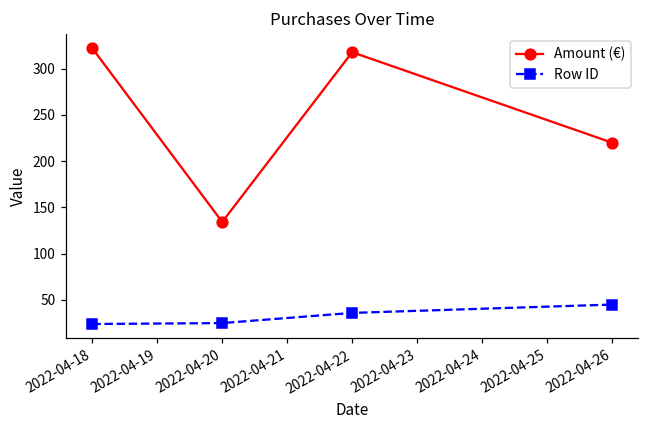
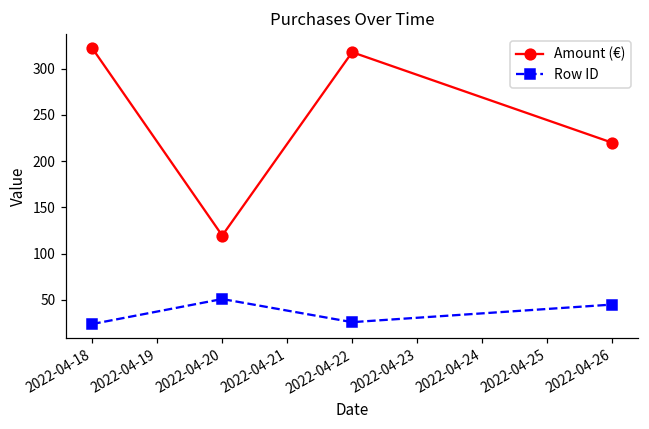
  {
    "Amount (€)": {
      "2022-04-18": 320,
-     "2022-04-20": 130,
+     "2022-04-20": 120,
      "2022-04-22": 320,
      "2022-04-26": 220
    },
    "Row ID": {
      "2022-04-18": 20,
-     "2022-04-20": 30,
-     "2022-04-22": 40,
+     "2022-04-20": 50,
+     "2022-04-22": 30,
      "2022-04-26": 50
    }
  }
